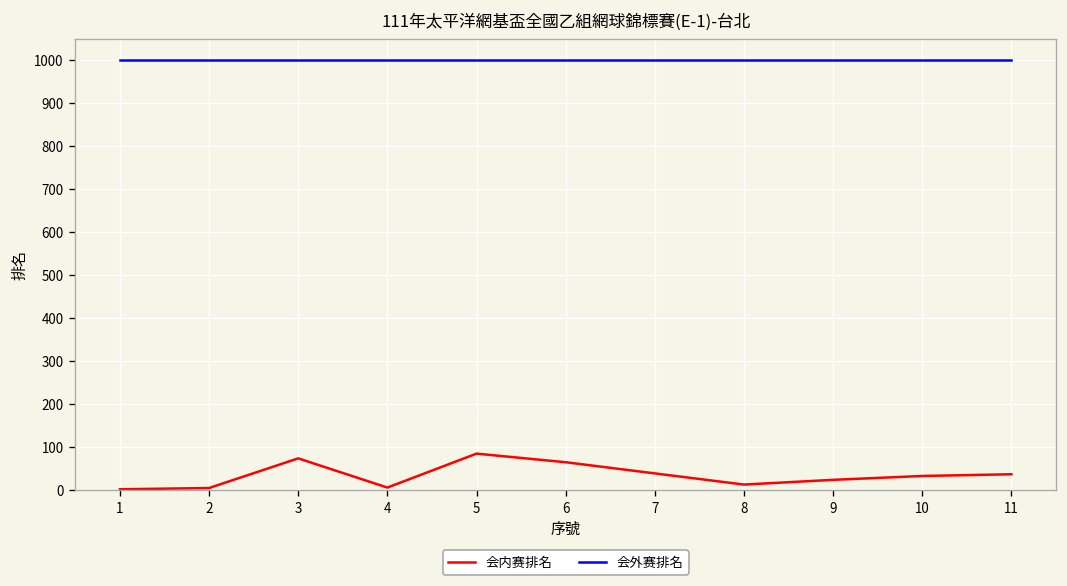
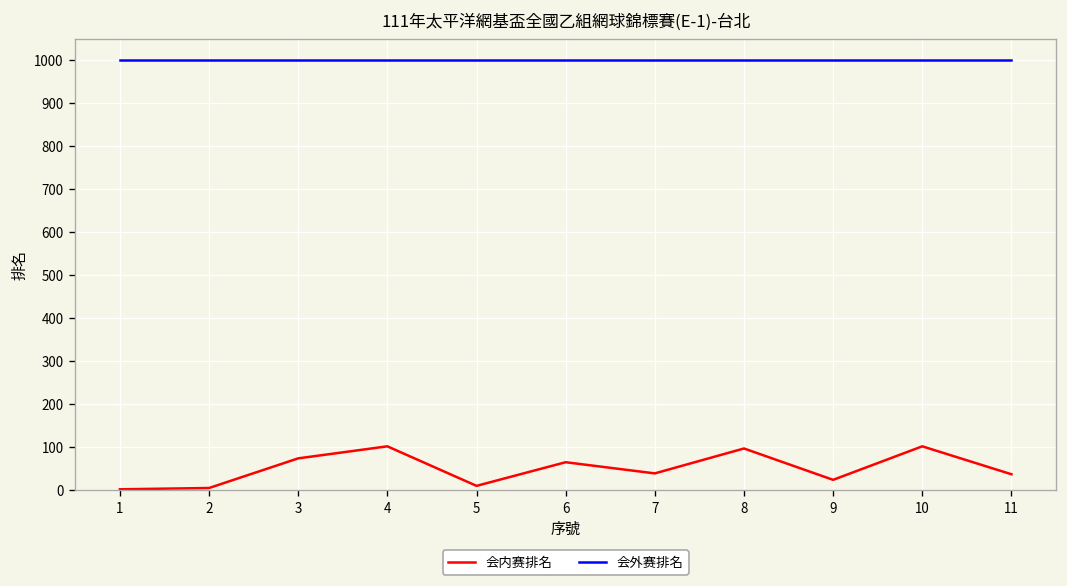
  {
    "会内赛排名": {
      "1": 0,
      "2": 0,
      "3": 70,
-     "4": 10,
-     "5": 80,
+     "4": 100,
+     "5": 10,
      "6": 60,
      "7": 40,
-     "8": 10,
+     "8": 100,
      "9": 20,
-     "10": 30,
+     "10": 100,
      "11": 40
    },
    "会外赛排名": {
      "1": 1000,
      "2": 1000,
      "3": 1000,
      "4": 1000,
      "5": 1000,
      "6": 1000,
      "7": 1000,
      "8": 1000,
      "9": 1000,
      "10": 1000,
      "11": 1000
    }
  }
